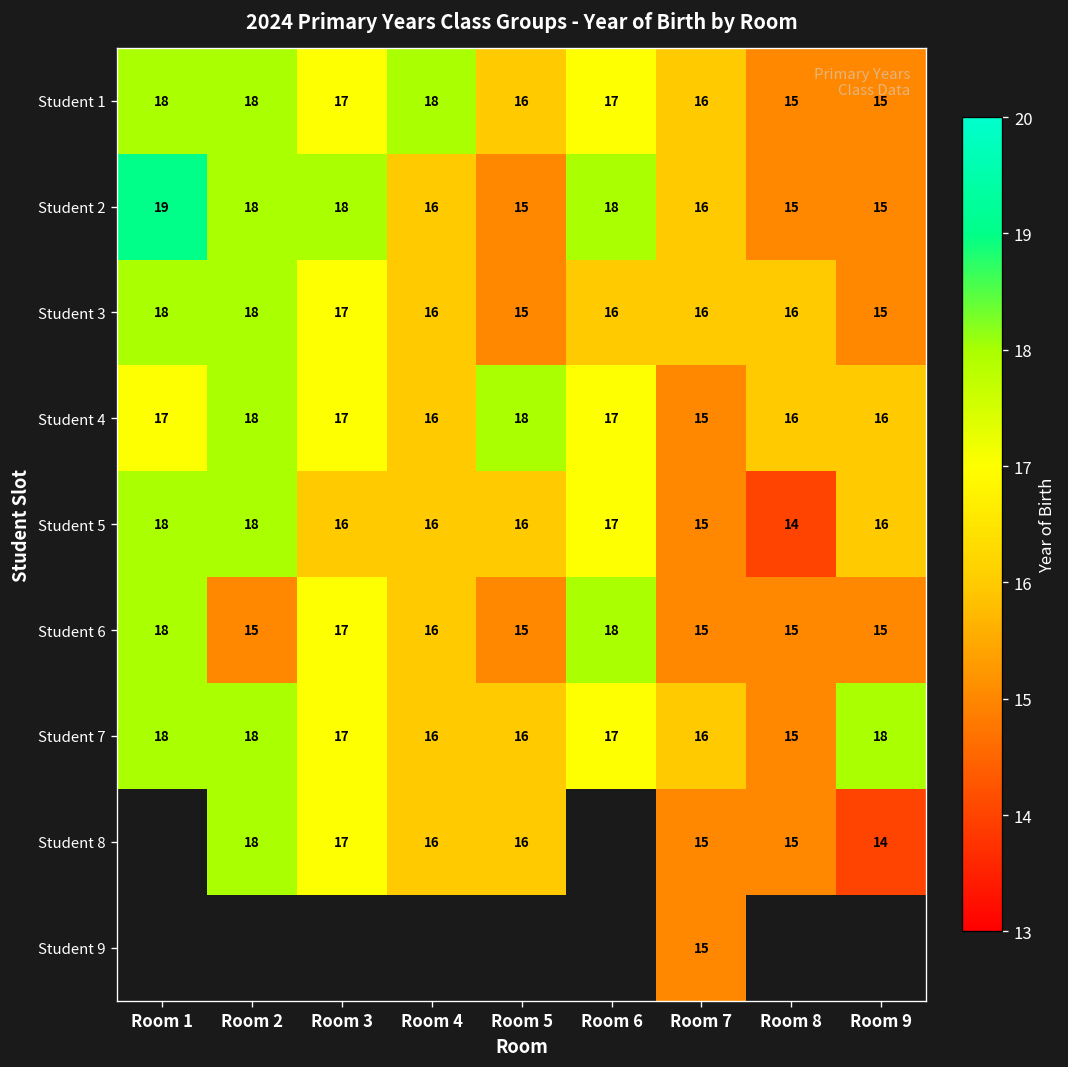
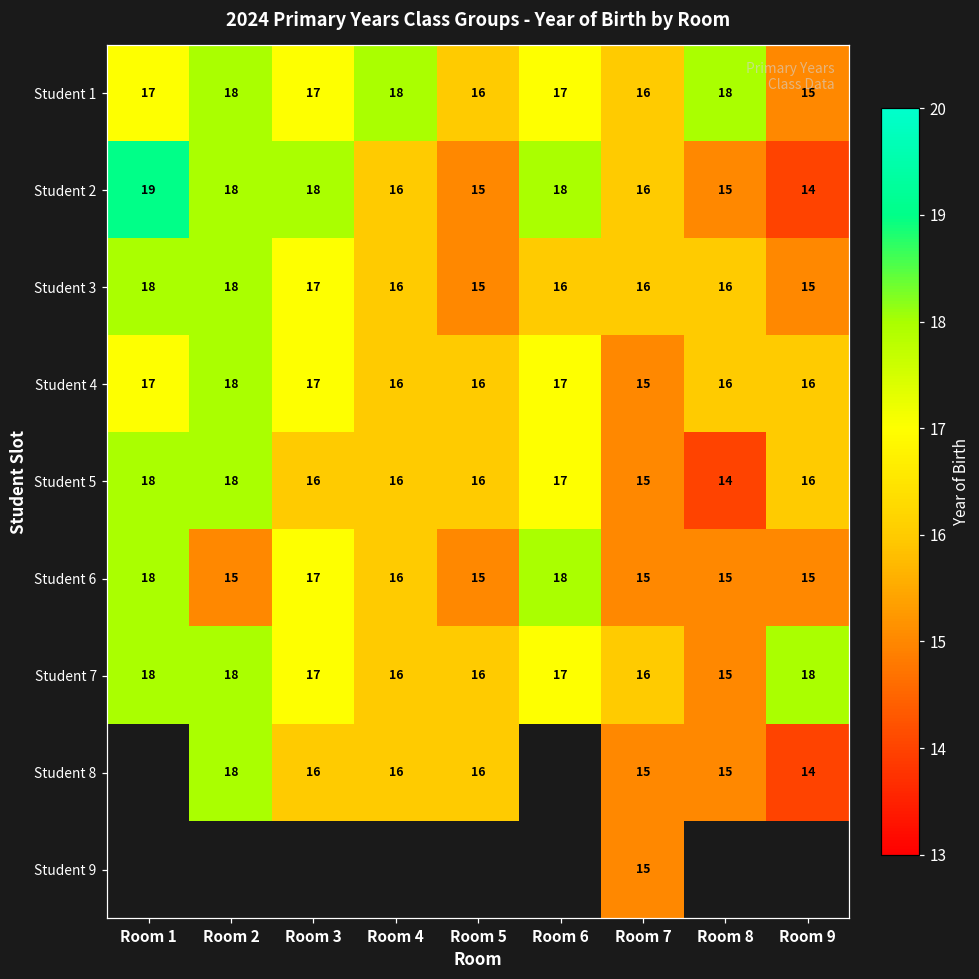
  {
    "Student 1": {
-     "Room 1": 18,
+     "Room 1": 17,
      "Room 2": 18,
      "Room 3": 17,
      "Room 4": 18,
      "Room 5": 16,
      "Room 6": 17,
      "Room 7": 16,
-     "Room 8": 15
+     "Room 8": 18
    },
    "Student 2": {
      "Room 1": 19,
      "Room 2": 18,
      "Room 3": 18,
      "Room 4": 16,
      "Room 5": 15,
      "Room 6": 18,
      "Room 7": 16,
      "Room 8": 15,
-     "Room 9": 15
+     "Room 9": 14
    },
    "Student 3": {
      "Room 1": 18,
      "Room 2": 18,
      "Room 3": 17,
      "Room 4": 16,
      "Room 5": 15,
      "Room 6": 16,
      "Room 7": 16,
      "Room 8": 16,
      "Room 9": 15
    },
    "Student 4": {
      "Room 1": 17,
      "Room 2": 18,
      "Room 3": 17,
      "Room 4": 16,
-     "Room 5": 18,
+     "Room 5": 16,
      "Room 6": 17,
      "Room 7": 15,
      "Room 8": 16,
      "Room 9": 16
    },
    "Student 5": {
      "Room 1": 18,
      "Room 2": 18,
      "Room 3": 16,
      "Room 4": 16,
      "Room 5": 16,
      "Room 6": 17,
      "Room 7": 15,
      "Room 8": 14,
      "Room 9": 16
    },
    "Student 6": {
      "Room 1": 18,
      "Room 2": 15,
      "Room 3": 17,
      "Room 4": 16,
      "Room 5": 15,
      "Room 6": 18,
      "Room 7": 15,
      "Room 8": 15,
      "Room 9": 15
    },
    "Student 7": {
      "Room 1": 18,
      "Room 2": 18,
      "Room 3": 17,
      "Room 4": 16,
      "Room 5": 16,
      "Room 6": 17,
      "Room 7": 16,
      "Room 8": 15,
      "Room 9": 18
    },
    "Student 8": {
      "Room 2": 18,
-     "Room 3": 17,
+     "Room 3": 16,
      "Room 4": 16,
      "Room 5": 16,
      "Room 7": 15,
      "Room 8": 15,
      "Room 9": 14
    },
    "Student 9": {
      "Room 7": 15
    }
  }
